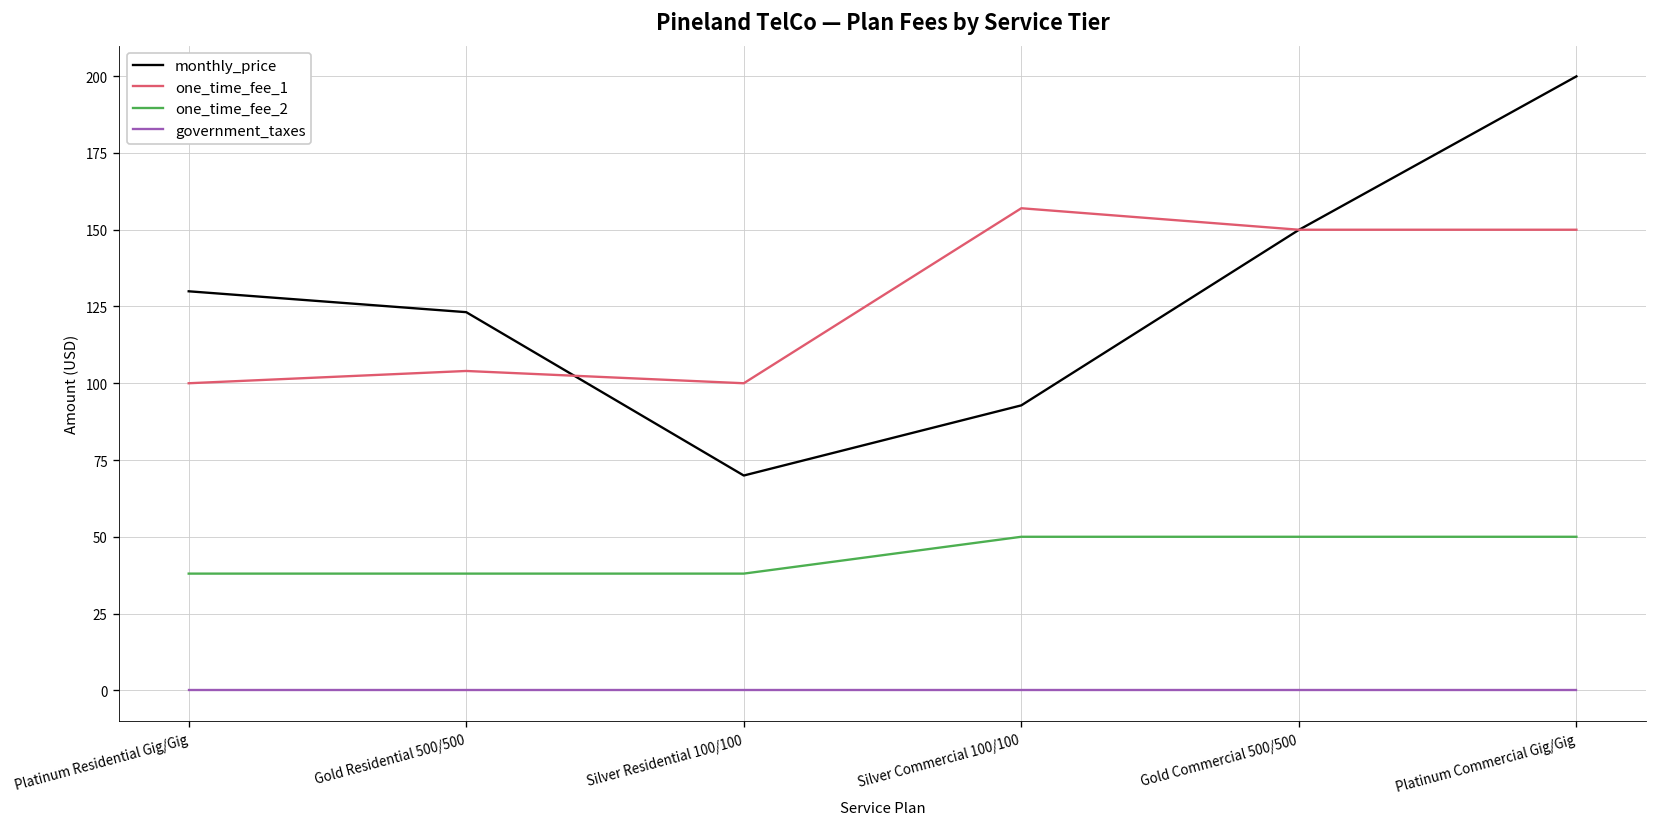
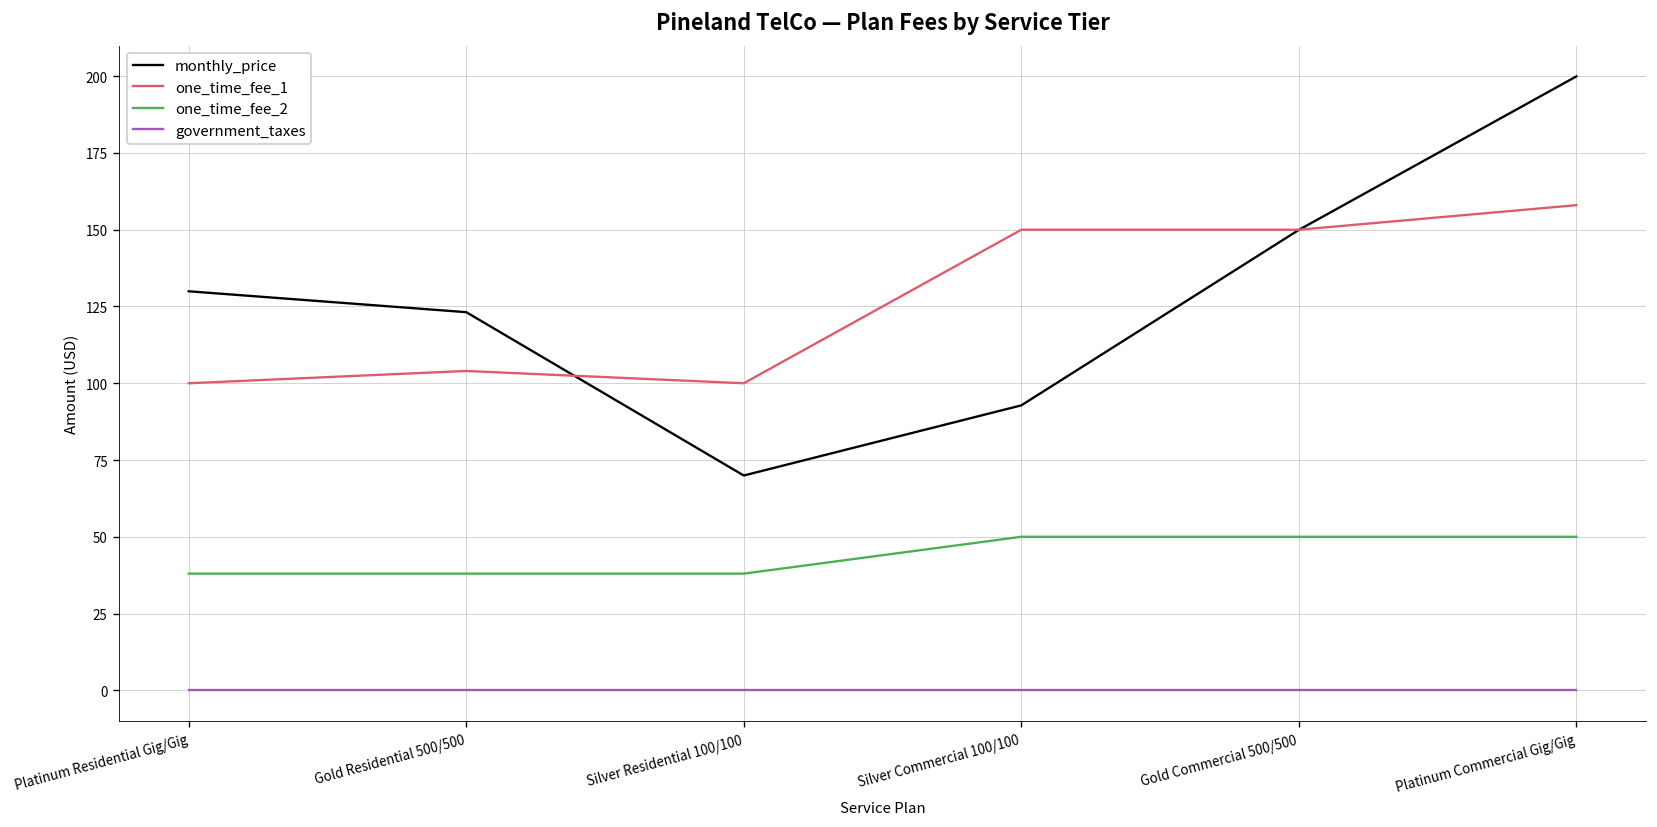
  {
    "monthly_price": {
      "Platinum Residential Gig/Gig": 130,
      "Gold Residential 500/500": 123,
      "Silver Residential 100/100": 70,
      "Silver Commercial 100/100": 93,
      "Platinum Commercial Gig/Gig": 200
    },
    "one_time_fee_1": {
      "Platinum Residential Gig/Gig": 100,
      "Gold Residential 500/500": 104,
      "Silver Residential 100/100": 100,
-     "Silver Commercial 100/100": 157,
-     "Platinum Commercial Gig/Gig": 150
+     "Silver Commercial 100/100": 150,
+     "Platinum Commercial Gig/Gig": 158
    },
    "one_time_fee_2": {
      "Platinum Residential Gig/Gig": 38,
      "Gold Residential 500/500": 38,
      "Silver Residential 100/100": 38,
      "Silver Commercial 100/100": 50,
      "Gold Commercial 500/500": 50,
      "Platinum Commercial Gig/Gig": 50
    },
    "government_taxes": {
      "Platinum Residential Gig/Gig": 0,
      "Gold Residential 500/500": 0,
      "Silver Residential 100/100": 0,
      "Silver Commercial 100/100": 0,
      "Gold Commercial 500/500": 0,
      "Platinum Commercial Gig/Gig": 0
    }
  }
